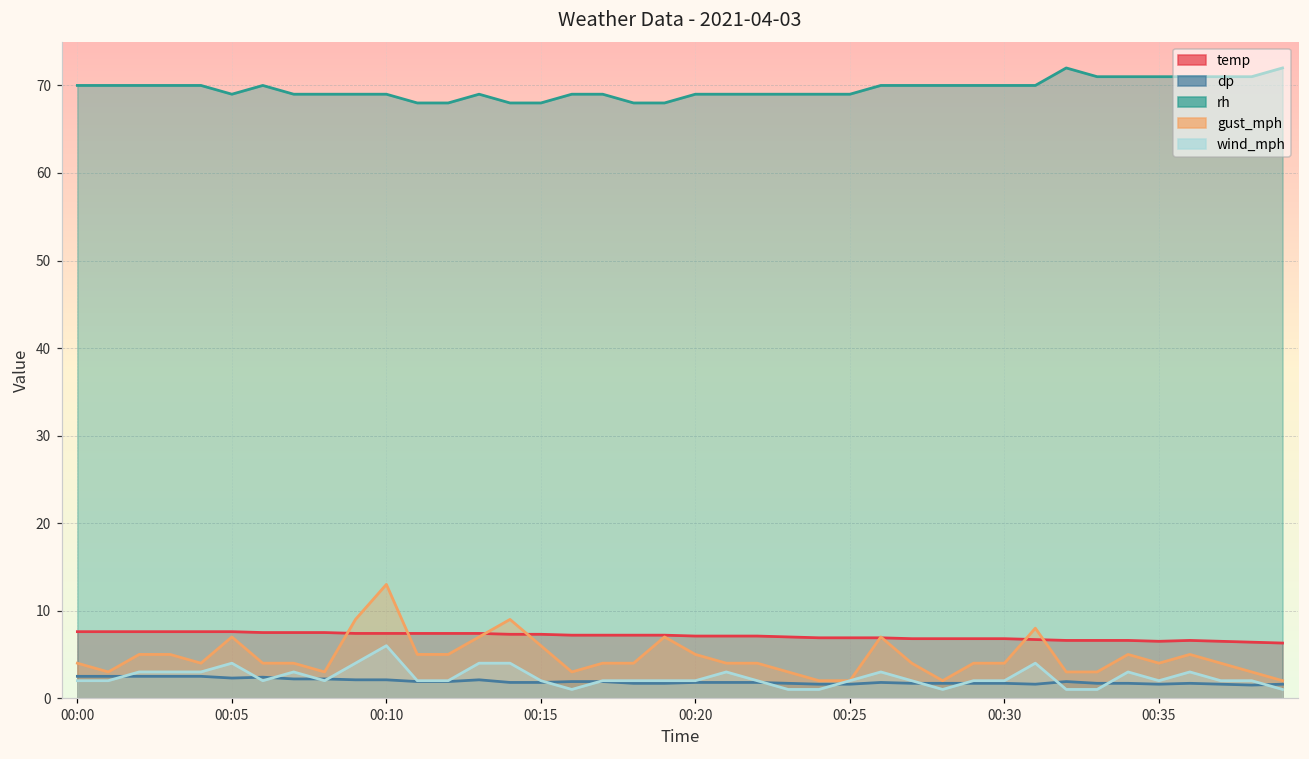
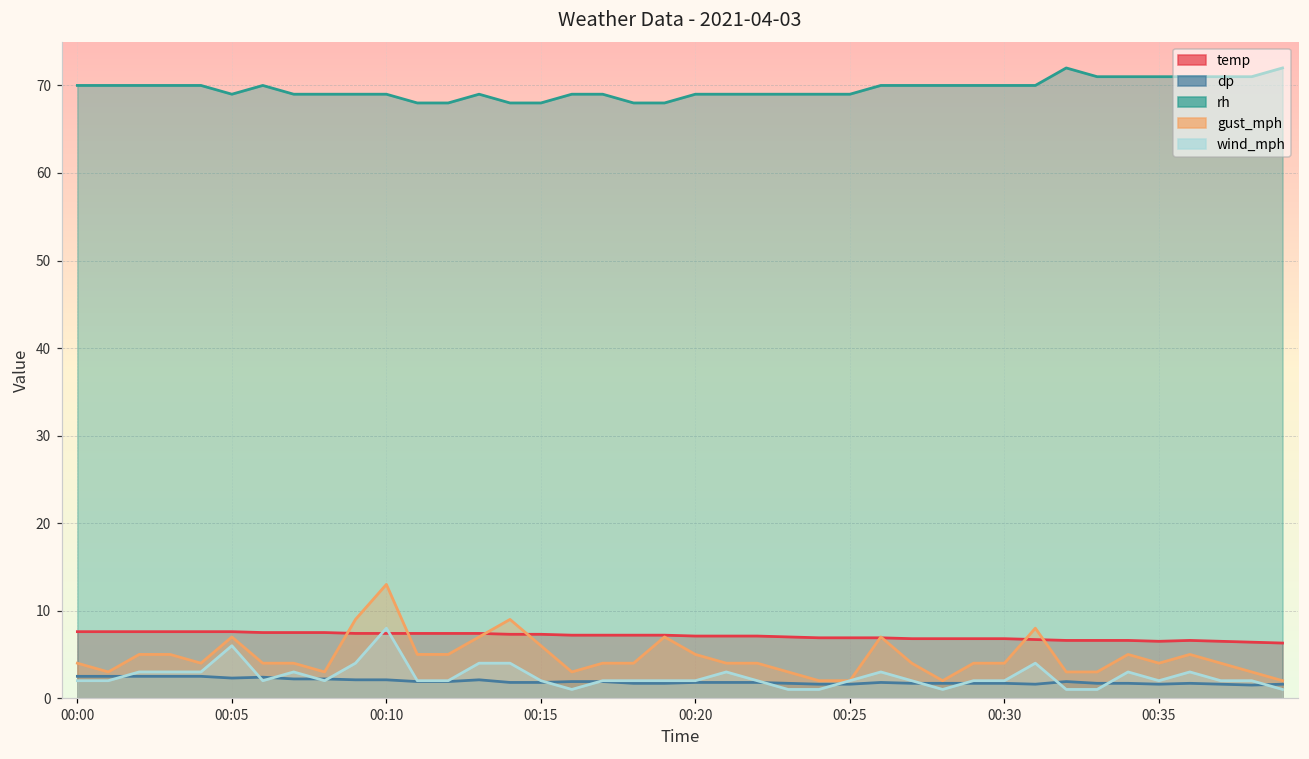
  {
    "wind_mph": {
      "00:00": 2,
-     "00:05": 4,
-     "00:10": 6,
+     "00:05": 6,
+     "00:10": 8,
      "00:35": 2
    }
  }
